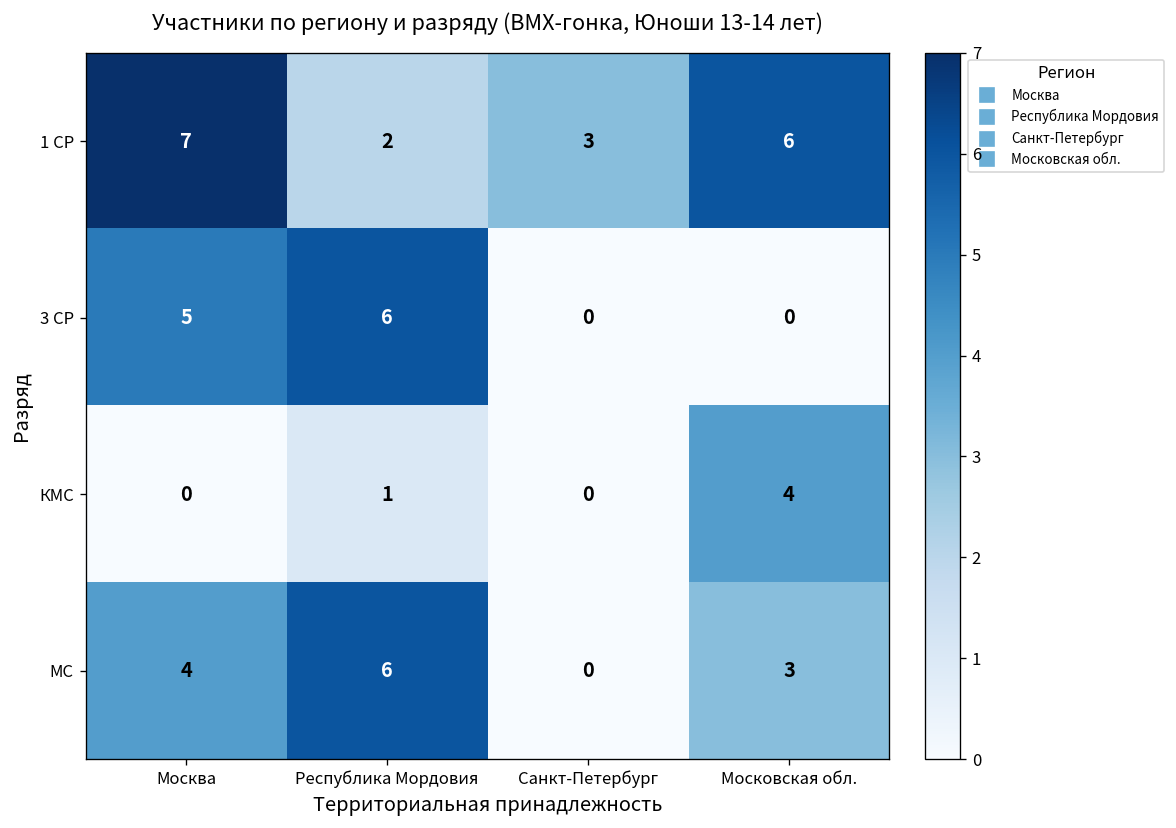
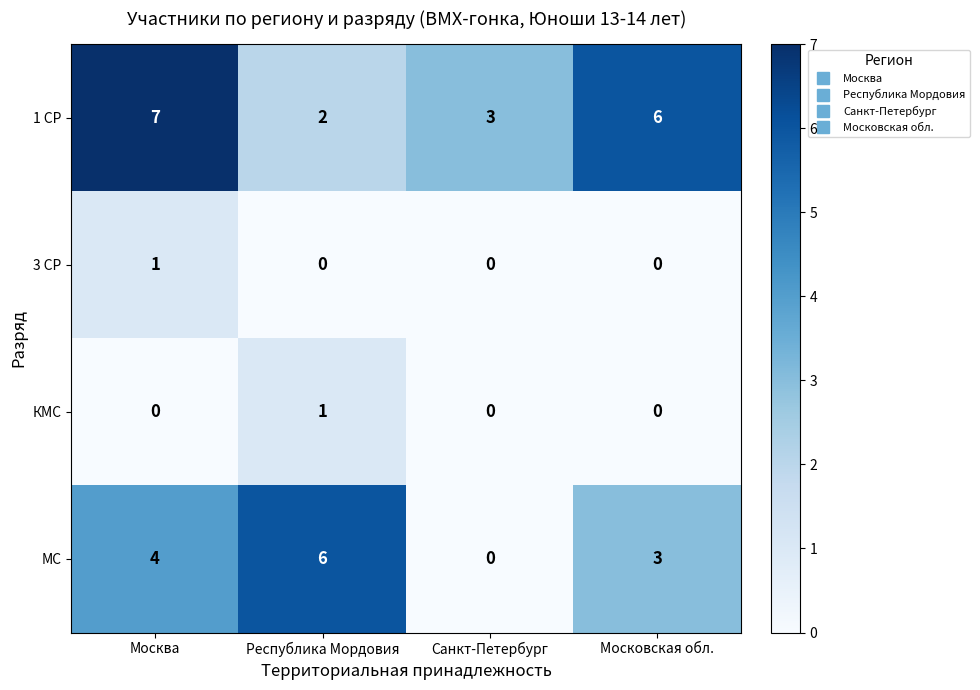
  {
    "1 СР": {
      "Москва": 7,
      "Республика Мордовия": 2,
      "Санкт-Петербург": 3,
      "Московская обл.": 6
    },
    "3 СР": {
-     "Москва": 5,
-     "Республика Мордовия": 6,
+     "Москва": 1,
+     "Республика Мордовия": 0,
      "Санкт-Петербург": 0,
      "Московская обл.": 0
    },
    "КМС": {
      "Москва": 0,
      "Республика Мордовия": 1,
      "Санкт-Петербург": 0,
-     "Московская обл.": 4
+     "Московская обл.": 0
    },
    "МС": {
      "Москва": 4,
      "Республика Мордовия": 6,
      "Санкт-Петербург": 0,
      "Московская обл.": 3
    }
  }
